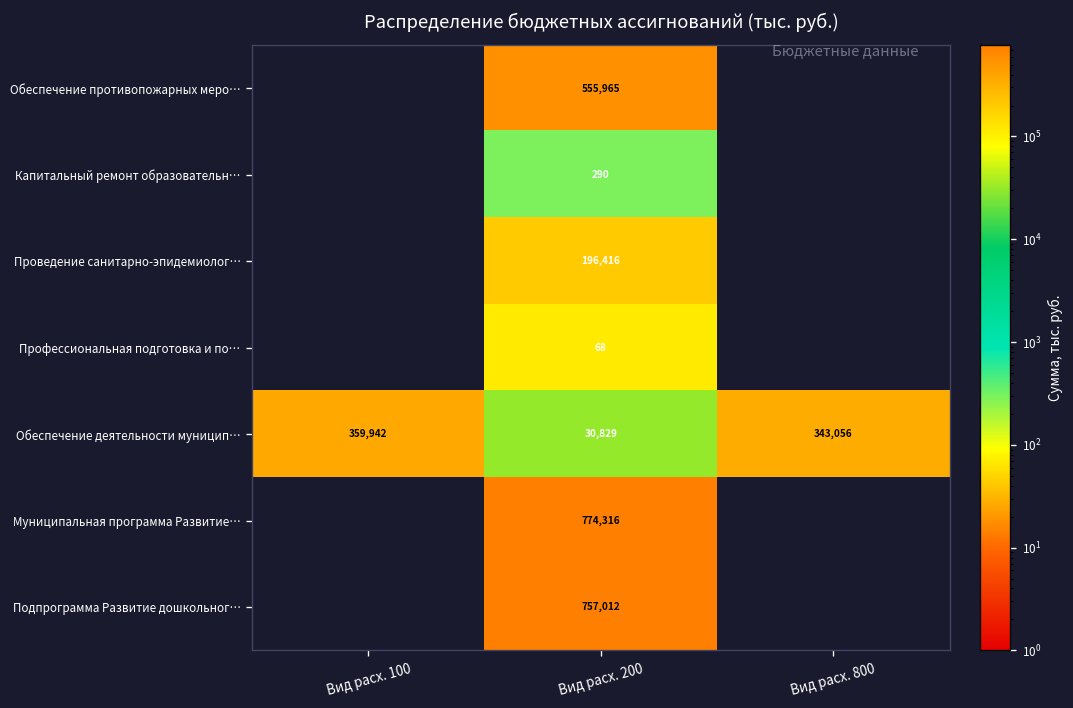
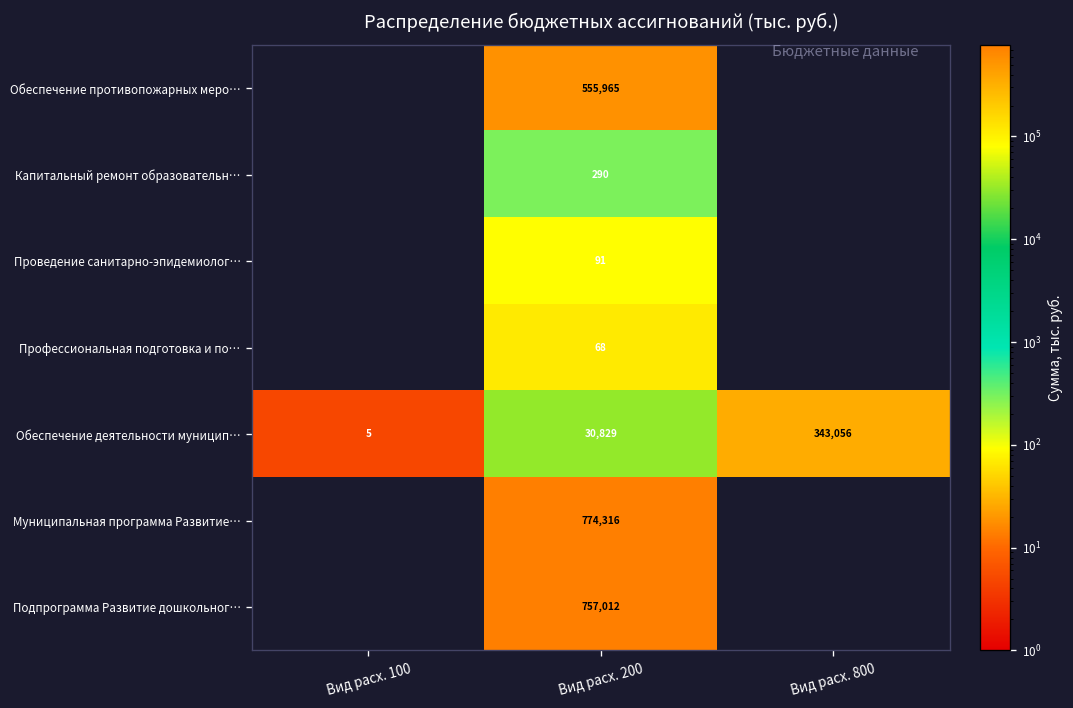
  {
    "Обеспечение противопожарных меро…": {
      "Вид расх. 200": "555,965"
    },
    "Капитальный ремонт образовательн…": {
      "Вид расх. 200": "290"
    },
    "Проведение санитарно-эпидемиолог…": {
-     "Вид расх. 200": "196,416"
+     "Вид расх. 200": "91"
    },
    "Профессиональная подготовка и по…": {
      "Вид расх. 200": "68"
    },
    "Обеспечение деятельности муницип…": {
-     "Вид расх. 100": "359,942",
+     "Вид расх. 100": "5",
      "Вид расх. 200": "30,829",
      "Вид расх. 800": "343,056"
    },
    "Муниципальная программа Развитие…": {
      "Вид расх. 200": "774,316"
    },
    "Подпрограмма Развитие дошкольног…": {
      "Вид расх. 200": "757,012"
    }
  }
